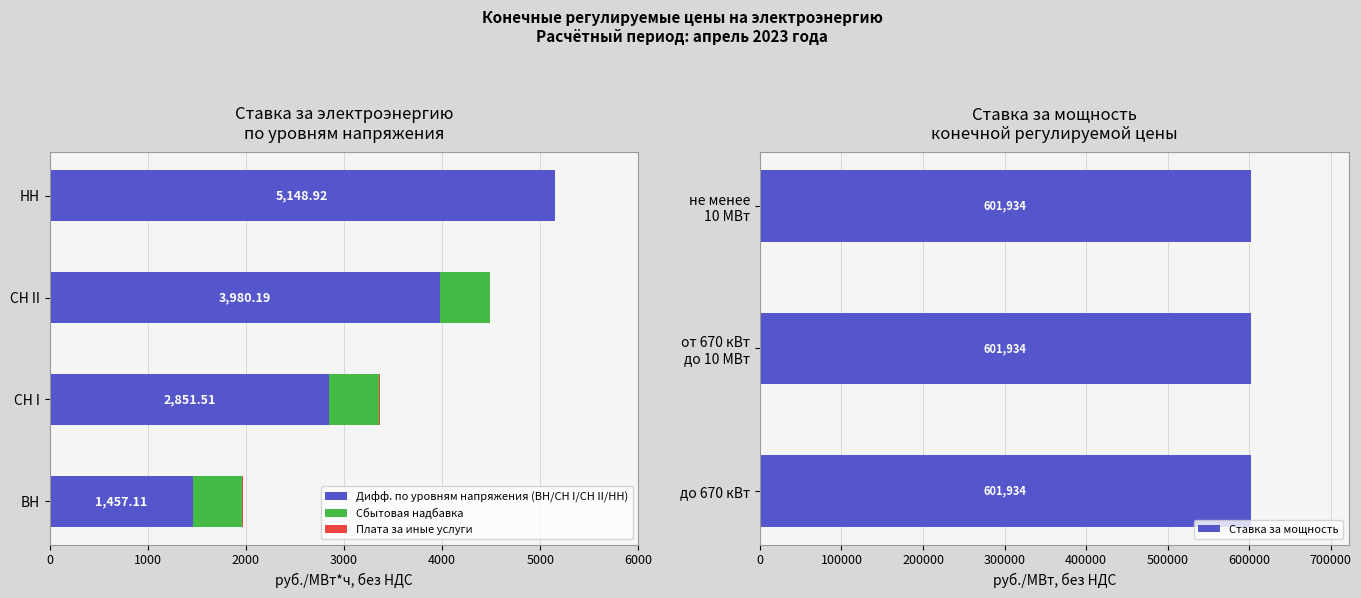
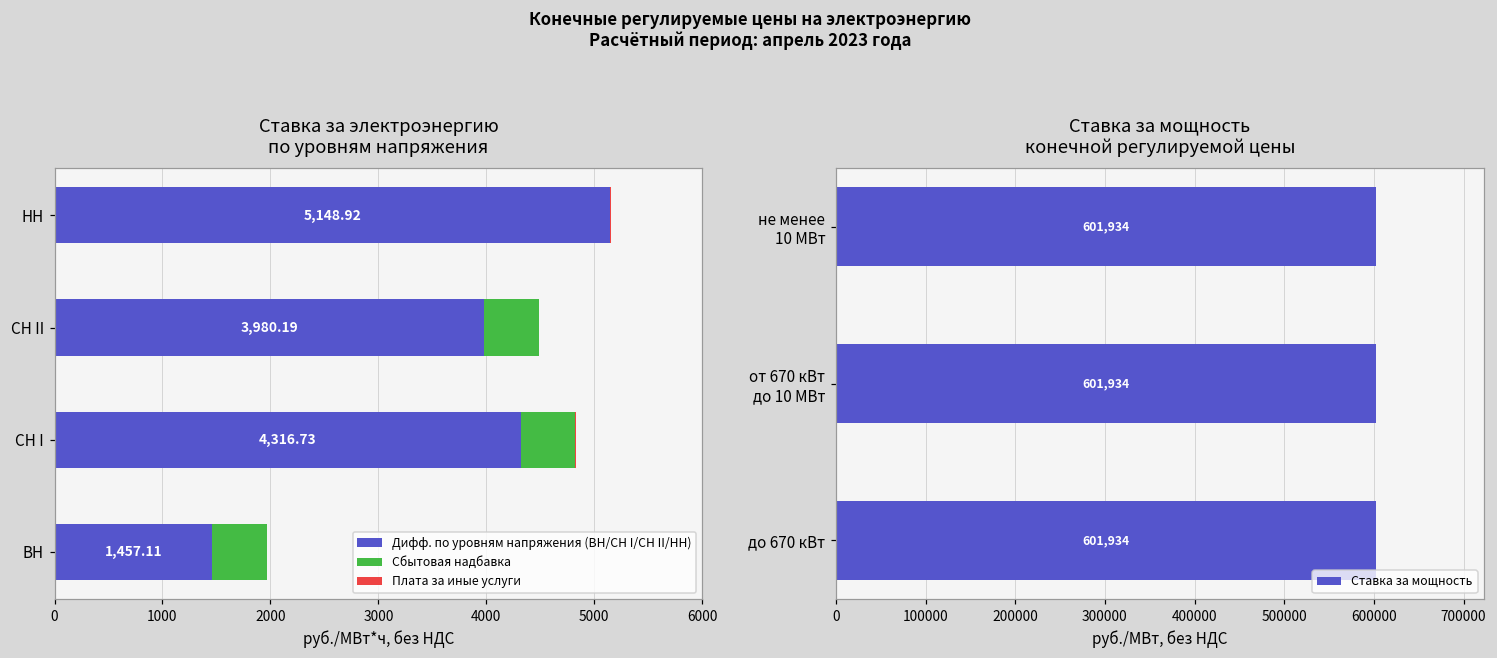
  {
    "Ставка за электроэнергию по уровням напряжения": {
      "Дифф. по уровням напряжения (ВН/СН I/СН II/НН)": {
        "НН": "5,148.92",
        "СН II": "3,980.19",
-       "СН I": "2,851.51",
+       "СН I": "4,316.73",
        "ВН": "1,457.11"
      },
      "Сбытовая надбавка": {
        "СН II": "500",
        "СН I": "500",
        "ВН": "500"
      }
    },
    "Ставка за мощность конечной регулируемой цены": {
      "не менее 10 МВт": "601,934",
      "от 670 кВт до 10 МВт": "601,934",
      "до 670 кВт": "601,934"
    }
  }
